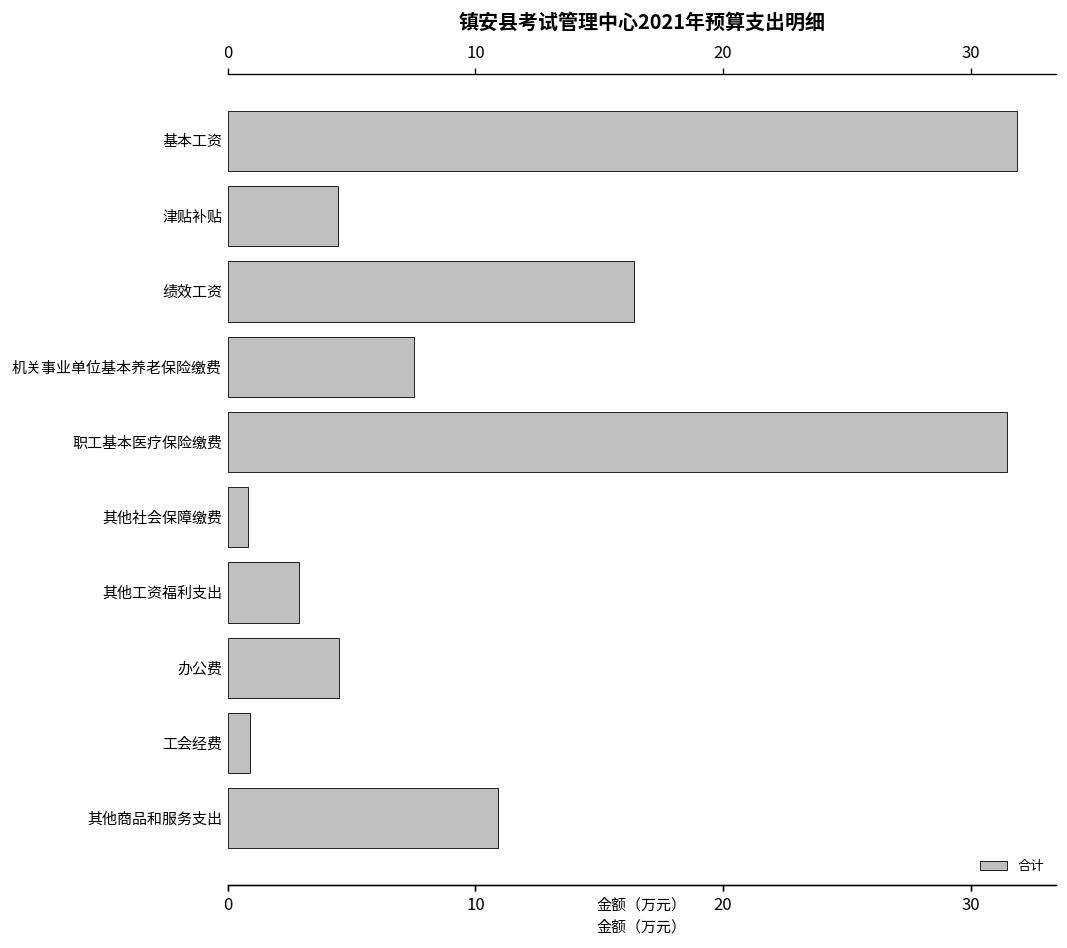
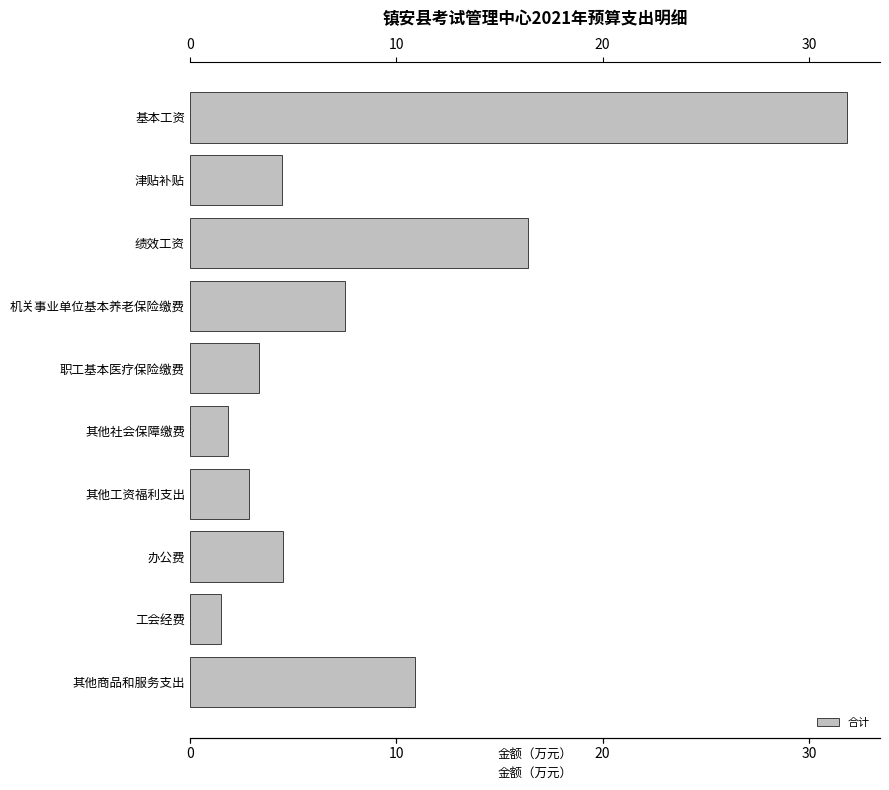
  {
    "基本工资": 31.9,
    "津贴补贴": 4.5,
    "绩效工资": 16.4,
    "机关事业单位基本养老保险缴费": 7.5,
-   "职工基本医疗保险缴费": 31.5,
-   "其他社会保障缴费": 0.8,
+   "职工基本医疗保险缴费": 3.3,
+   "其他社会保障缴费": 1.9,
    "其他工资福利支出": 2.9,
    "办公费": 4.5,
-   "工会经费": 0.9,
+   "工会经费": 1.5,
    "其他商品和服务支出": 10.9
  }
